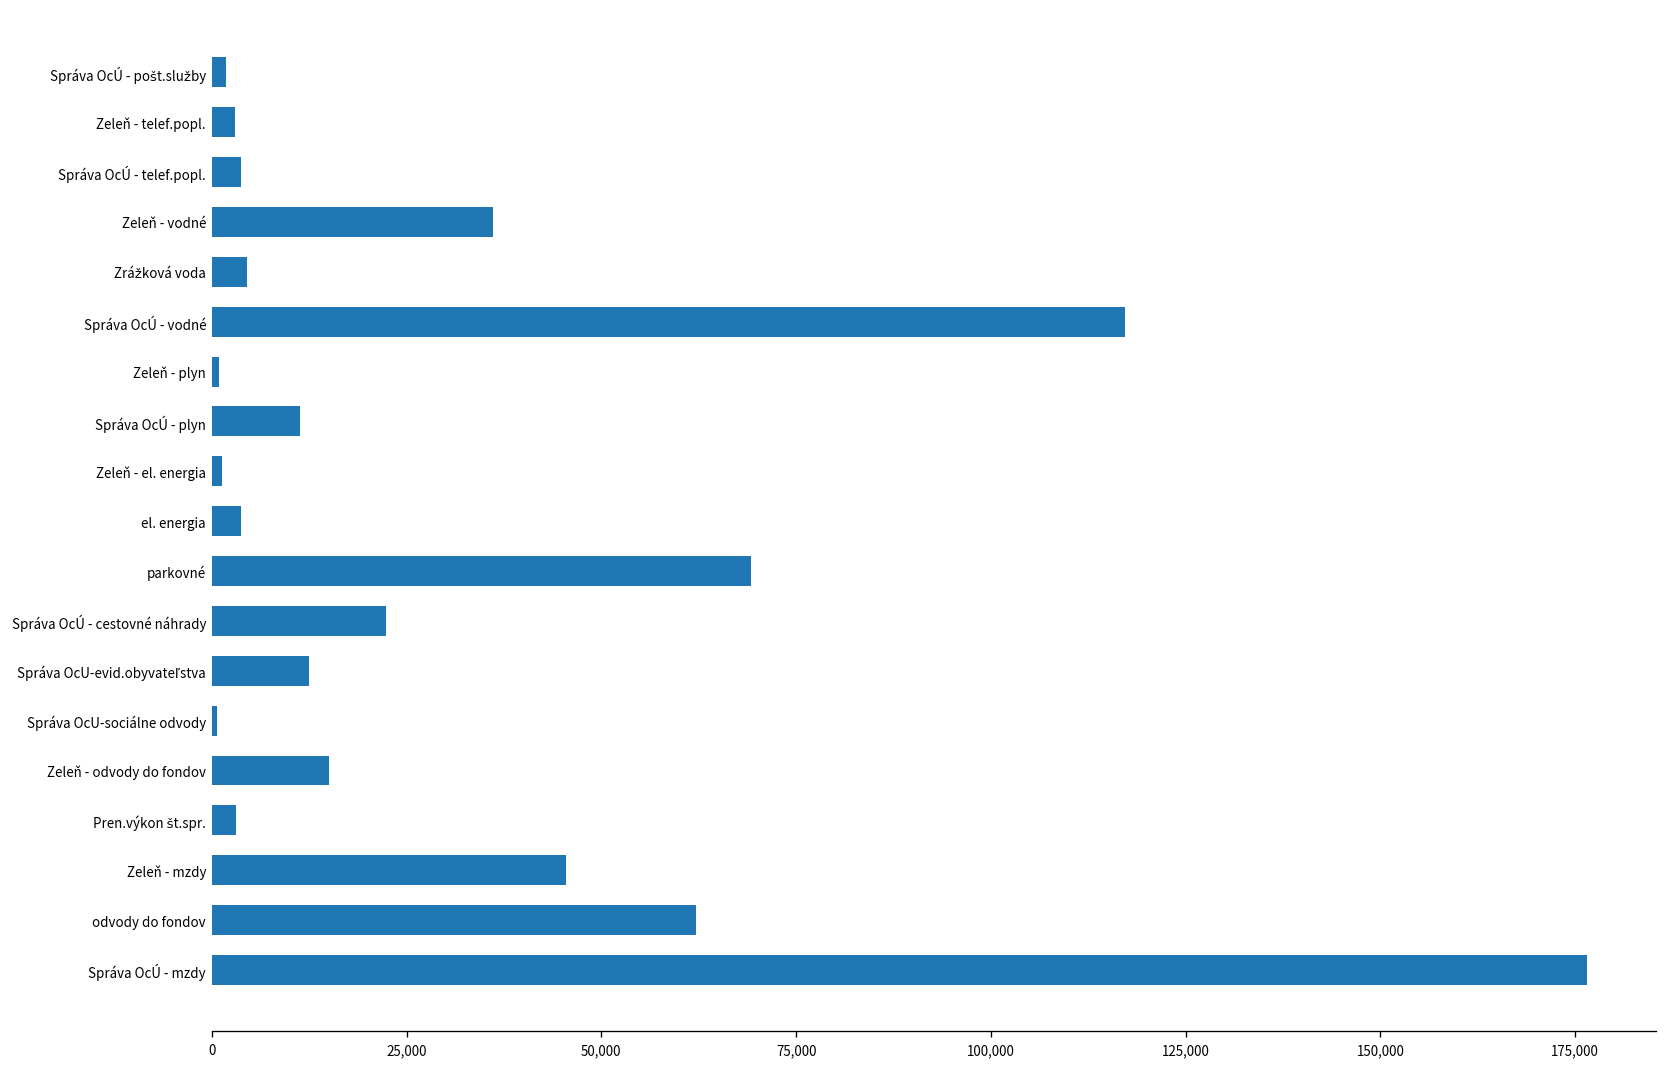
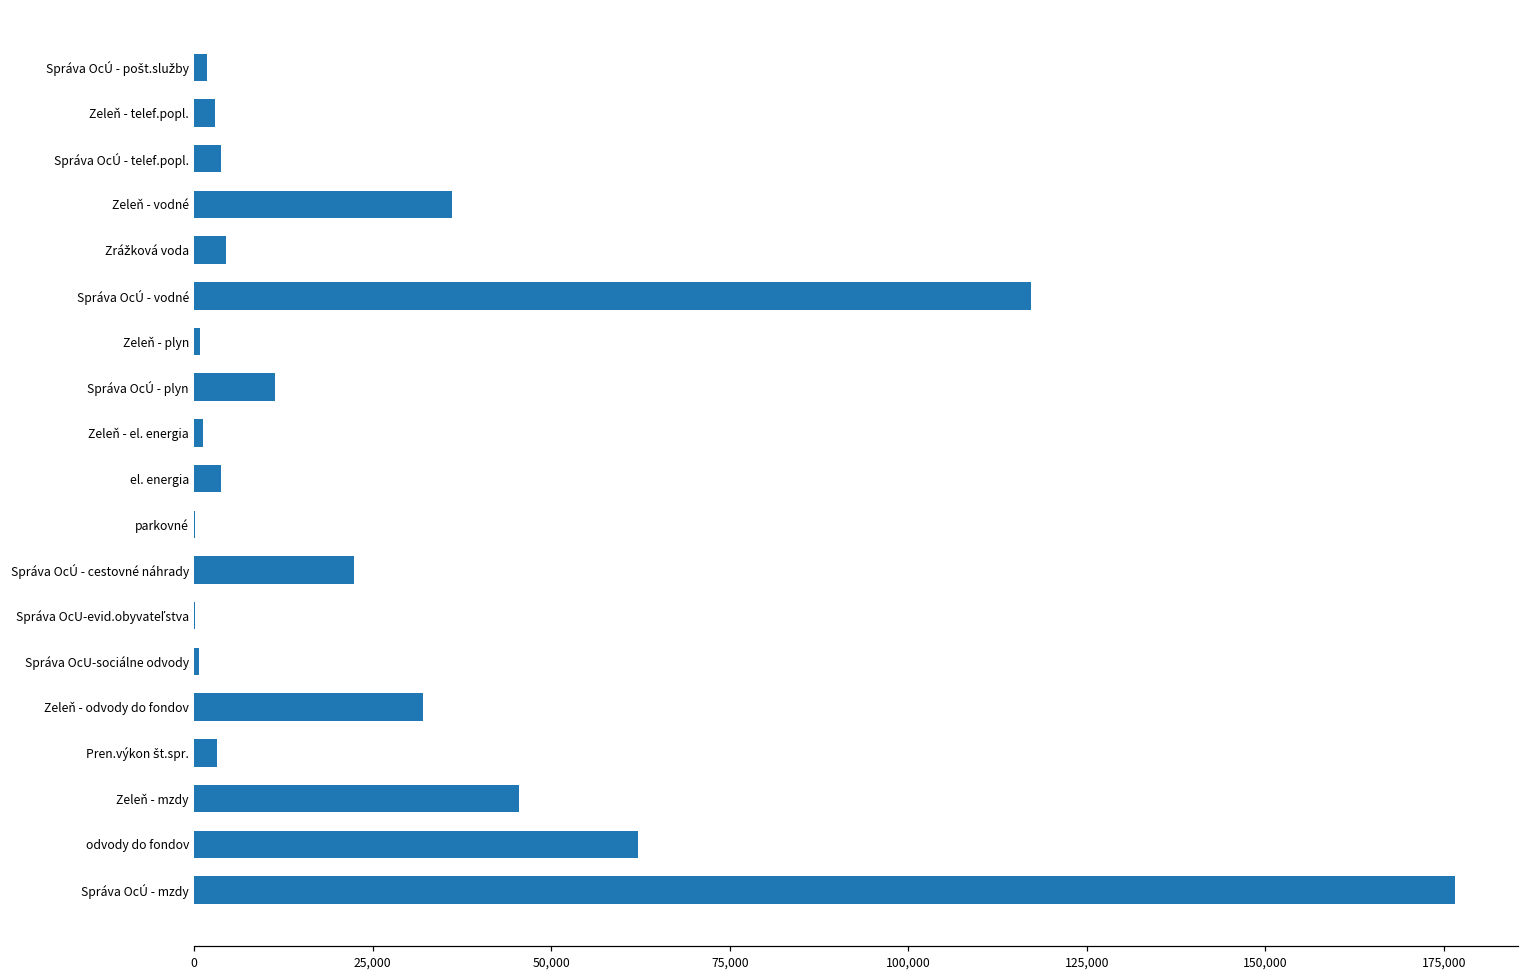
  {
    "Správa OcÚ - pošt.služby": "2,000",
    "Zeleň - telef.popl.": "3,000",
    "Správa OcÚ - telef.popl.": "4,000",
    "Zeleň - vodné": "36,000",
    "Zrážková voda": "4,000",
    "Správa OcÚ - vodné": "117,000",
    "Zeleň - plyn": "1,000",
    "Správa OcÚ - plyn": "11,000",
    "Zeleň - el. energia": "1,000",
    "el. energia": "4,000",
-   "parkovné": "69,000",
+   "parkovné": "0",
    "Správa OcÚ - cestovné náhrady": "22,000",
-   "Správa OcU-evid.obyvateľstva": "12,000",
+   "Správa OcU-evid.obyvateľstva": "0",
    "Správa OcU-sociálne odvody": "1,000",
-   "Zeleň - odvody do fondov": "15,000",
+   "Zeleň - odvody do fondov": "32,000",
    "Pren.výkon št.spr.": "3,000",
    "Zeleň - mzdy": "46,000",
    "odvody do fondov": "62,000",
    "Správa OcÚ - mzdy": "177,000"
  }
